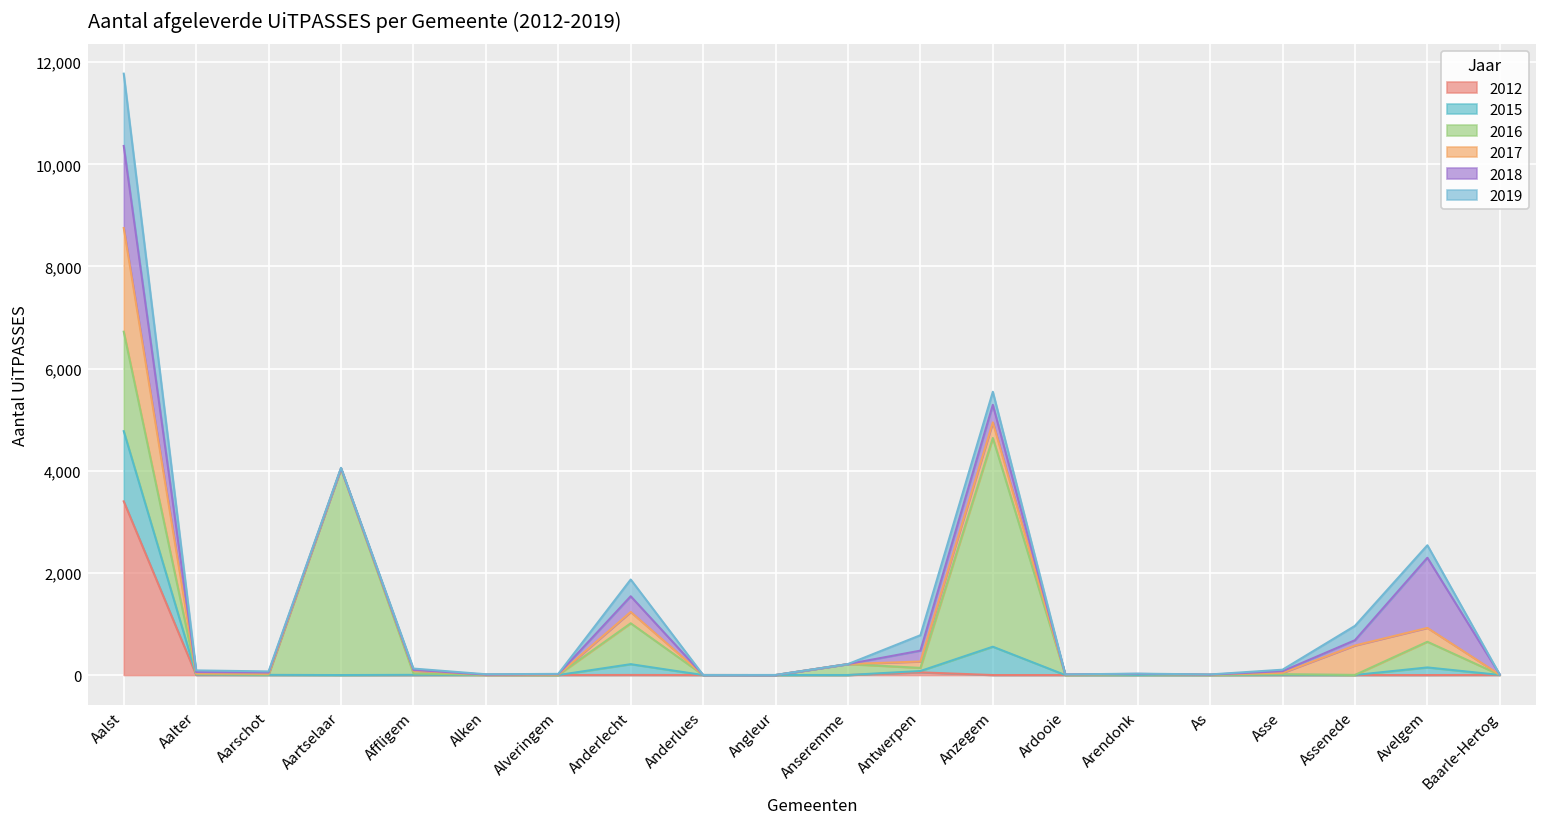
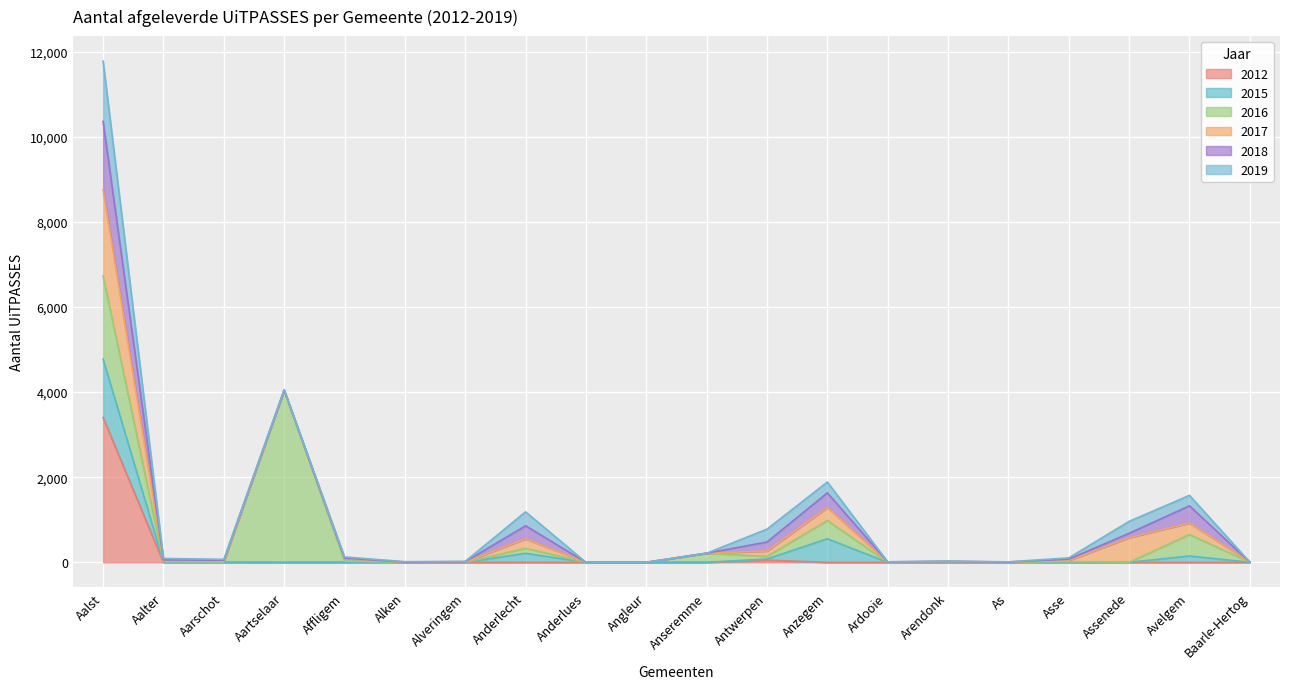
  {
    "2016": {
      "Aalst": "1,900",
-     "Anderlecht": "800",
+     "Anderlecht": "100",
      "Antwerpen": "100",
-     "Anzegem": "4,100",
+     "Anzegem": "400",
      "Avelgem": "500"
    },
    "2018": {
      "Aalst": "1,600",
      "Anderlecht": "300",
      "Antwerpen": "200",
      "Anzegem": "300",
      "Assenede": "100",
-     "Avelgem": "1,400"
+     "Avelgem": "400"
    }
  }
